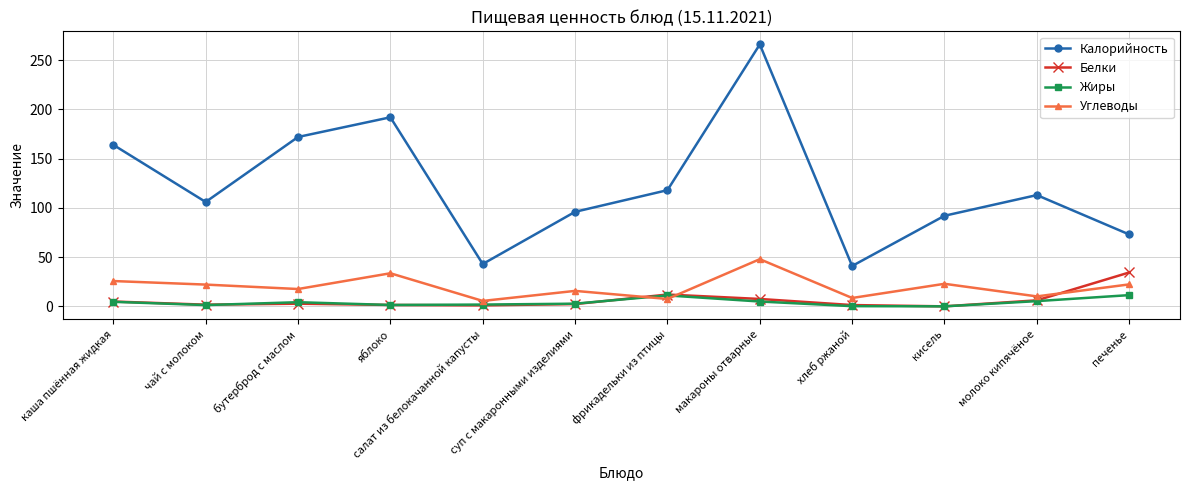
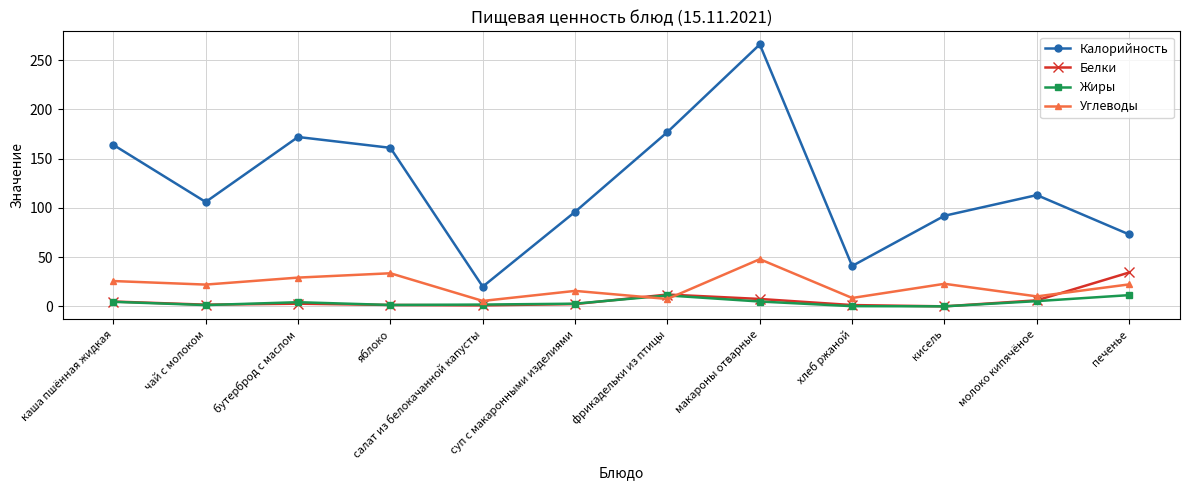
  {
    "Калорийность": {
      "каша пшённая жидкая": 160,
      "чай с молоком": 110,
      "бутерброд с маслом": 170,
-     "яблоко": 190,
-     "салат из белокачанной капусты": 40,
+     "яблоко": 160,
+     "салат из белокачанной капусты": 20,
      "суп с макаронными изделиями": 100,
-     "фрикадельки из птицы": 120,
+     "фрикадельки из птицы": 180,
      "макароны отварные": 270,
      "хлеб ржаной": 40,
      "кисель": 90,
      "молоко кипячёное": 110,
      "печенье": 70
    },
    "Белки": {
      "печенье": 30
    },
    "Жиры": {
      "печенье": 10
    },
    "Углеводы": {
      "каша пшённая жидкая": 30,
      "чай с молоком": 20,
-     "бутерброд с маслом": 20,
+     "бутерброд с маслом": 30,
      "яблоко": 30,
      "салат из белокачанной капусты": 10,
      "суп с макаронными изделиями": 20,
      "фрикадельки из птицы": 10,
      "макароны отварные": 50,
      "хлеб ржаной": 10,
      "кисель": 20,
      "молоко кипячёное": 10,
      "печенье": 20
    }
  }
